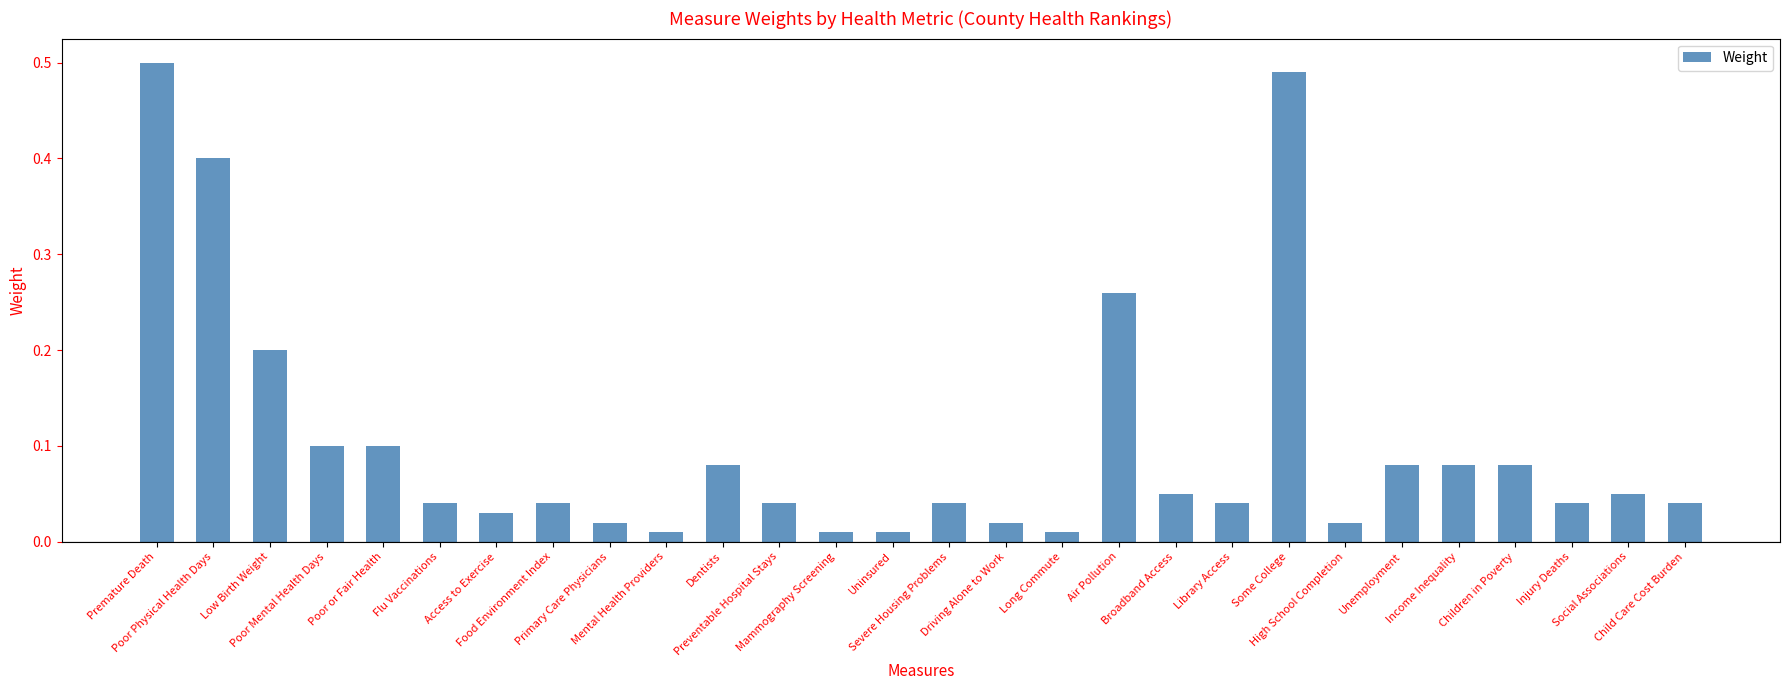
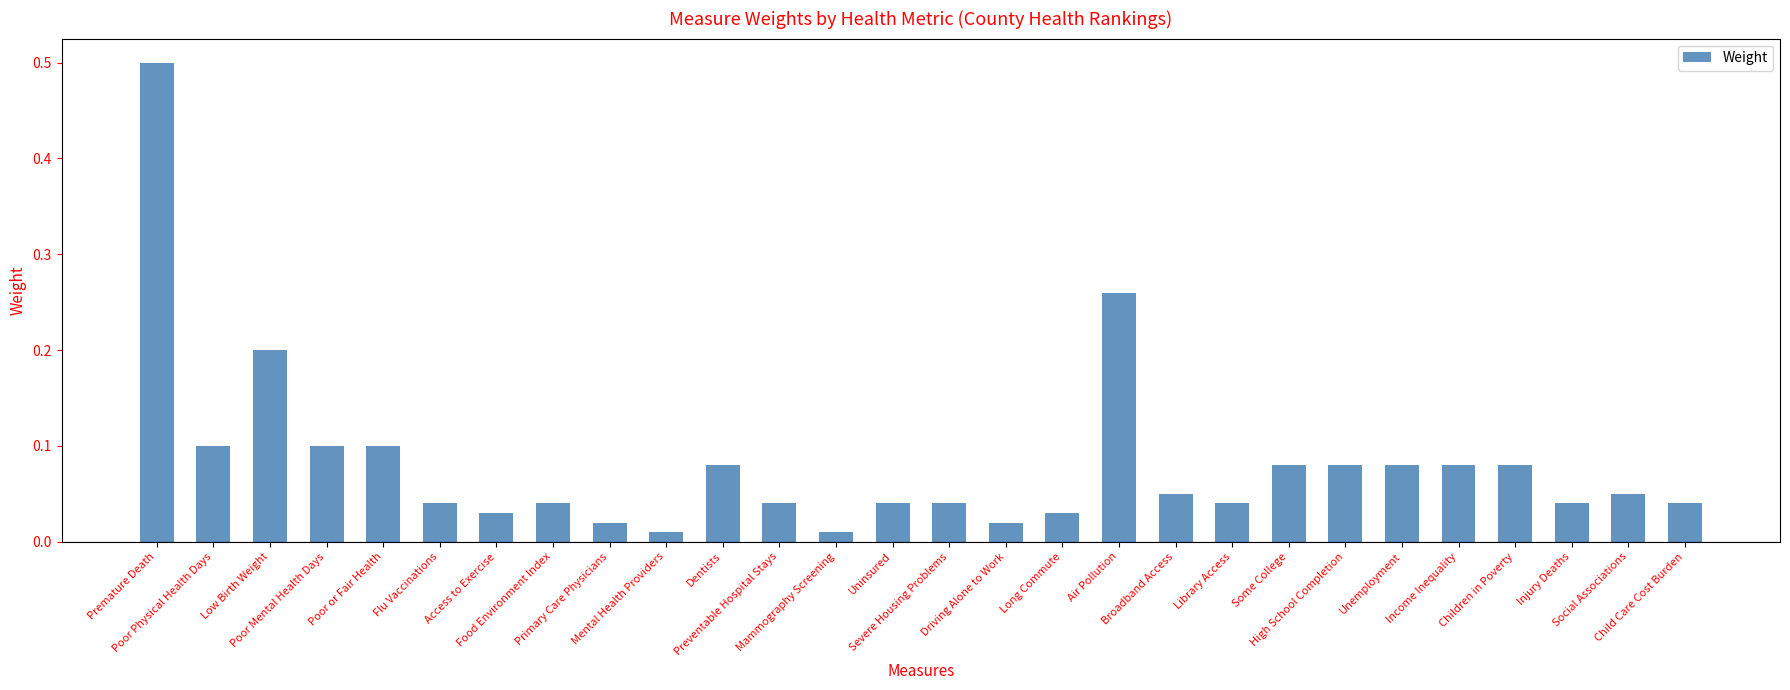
  {
    "Premature Death": 0.50,
-   "Poor Physical Health Days": 0.4,
+   "Poor Physical Health Days": 0.1,
    "Low Birth Weight": 0.20,
    "Poor Mental Health Days": 0.10,
    "Poor or Fair Health": 0.10,
    "Flu Vaccinations": 0.04,
    "Access to Exercise": 0.03,
    "Food Environment Index": 0.04,
    "Primary Care Physicians": 0.02,
    "Mental Health Providers": 0.01,
    "Dentists": 0.08,
    "Preventable Hospital Stays": 0.04,
    "Mammography Screening": 0.01,
-   "Uninsured": 0.01,
+   "Uninsured": 0.04,
    "Severe Housing Problems": 0.04,
    "Driving Alone to Work": 0.02,
-   "Long Commute": 0.01,
+   "Long Commute": 0.03,
    "Air Pollution": 0.26,
    "Broadband Access": 0.05,
    "Library Access": 0.04,
-   "Some College": 0.49,
-   "High School Completion": 0.02,
+   "Some College": 0.08,
+   "High School Completion": 0.08,
    "Unemployment": 0.08,
    "Income Inequality": 0.08,
    "Children in Poverty": 0.08,
    "Injury Deaths": 0.04,
    "Social Associations": 0.05,
    "Child Care Cost Burden": 0.04
  }
